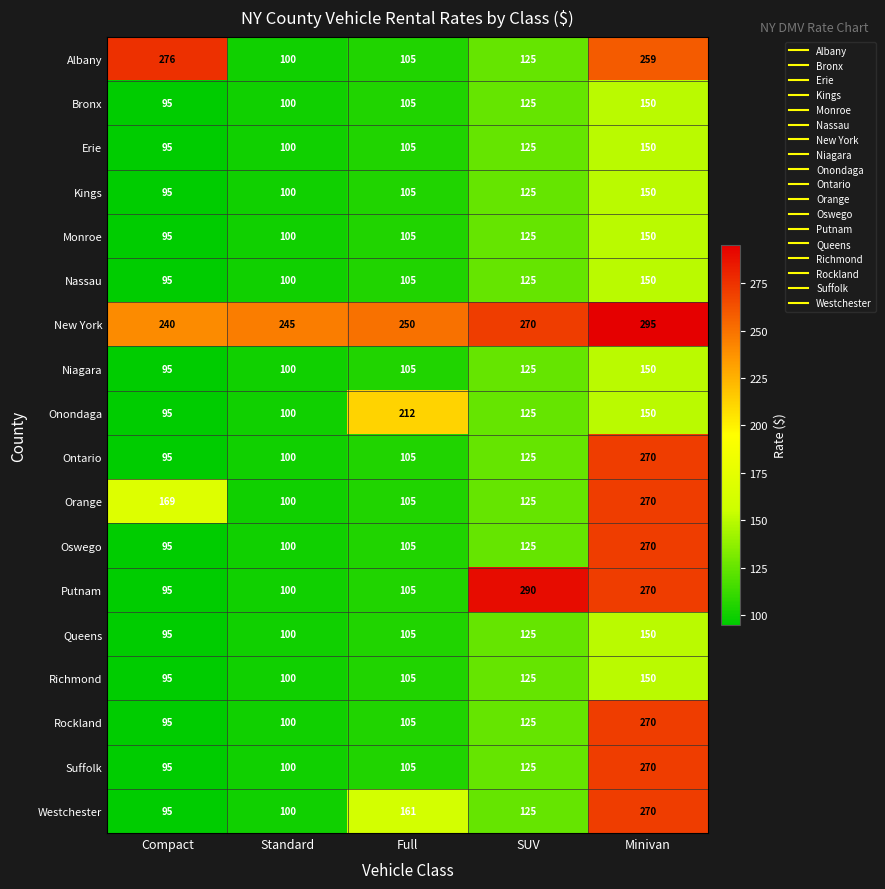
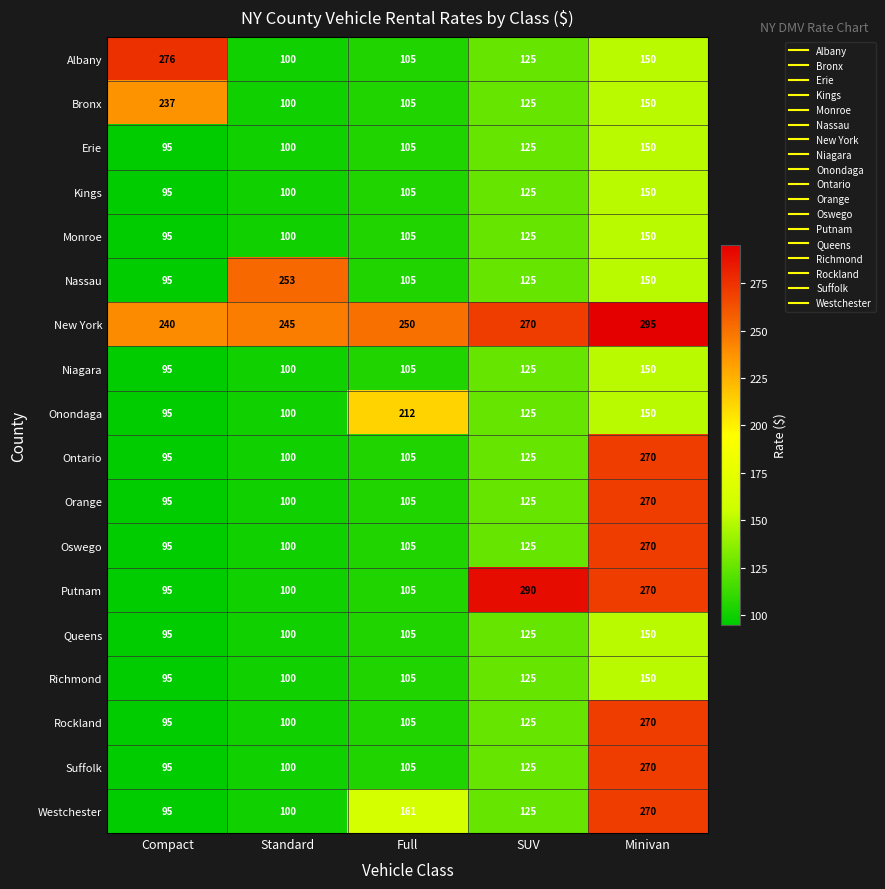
  {
    "Albany": {
      "Compact": 276,
      "Standard": 100,
      "Full": 105,
      "SUV": 125,
-     "Minivan": 259
+     "Minivan": 150
    },
    "Bronx": {
-     "Compact": 95,
+     "Compact": 237,
      "Standard": 100,
      "Full": 105,
      "SUV": 125,
      "Minivan": 150
    },
    "Erie": {
      "Compact": 95,
      "Standard": 100,
      "Full": 105,
      "SUV": 125,
      "Minivan": 150
    },
    "Kings": {
      "Compact": 95,
      "Standard": 100,
      "Full": 105,
      "SUV": 125,
      "Minivan": 150
    },
    "Monroe": {
      "Compact": 95,
      "Standard": 100,
      "Full": 105,
      "SUV": 125,
      "Minivan": 150
    },
    "Nassau": {
      "Compact": 95,
-     "Standard": 100,
+     "Standard": 253,
      "Full": 105,
      "SUV": 125,
      "Minivan": 150
    },
    "New York": {
      "Compact": 240,
      "Standard": 245,
      "Full": 250,
      "SUV": 270,
      "Minivan": 295
    },
    "Niagara": {
      "Compact": 95,
      "Standard": 100,
      "Full": 105,
      "SUV": 125,
      "Minivan": 150
    },
    "Onondaga": {
      "Compact": 95,
      "Standard": 100,
      "Full": 212,
      "SUV": 125,
      "Minivan": 150
    },
    "Ontario": {
      "Compact": 95,
      "Standard": 100,
      "Full": 105,
      "SUV": 125,
      "Minivan": 270
    },
    "Orange": {
-     "Compact": 169,
+     "Compact": 95,
      "Standard": 100,
      "Full": 105,
      "SUV": 125,
      "Minivan": 270
    },
    "Oswego": {
      "Compact": 95,
      "Standard": 100,
      "Full": 105,
      "SUV": 125,
      "Minivan": 270
    },
    "Putnam": {
      "Compact": 95,
      "Standard": 100,
      "Full": 105,
      "SUV": 290,
      "Minivan": 270
    },
    "Queens": {
      "Compact": 95,
      "Standard": 100,
      "Full": 105,
      "SUV": 125,
      "Minivan": 150
    },
    "Richmond": {
      "Compact": 95,
      "Standard": 100,
      "Full": 105,
      "SUV": 125,
      "Minivan": 150
    },
    "Rockland": {
      "Compact": 95,
      "Standard": 100,
      "Full": 105,
      "SUV": 125,
      "Minivan": 270
    },
    "Suffolk": {
      "Compact": 95,
      "Standard": 100,
      "Full": 105,
      "SUV": 125,
      "Minivan": 270
    },
    "Westchester": {
      "Compact": 95,
      "Standard": 100,
      "Full": 161,
      "SUV": 125,
      "Minivan": 270
    }
  }
